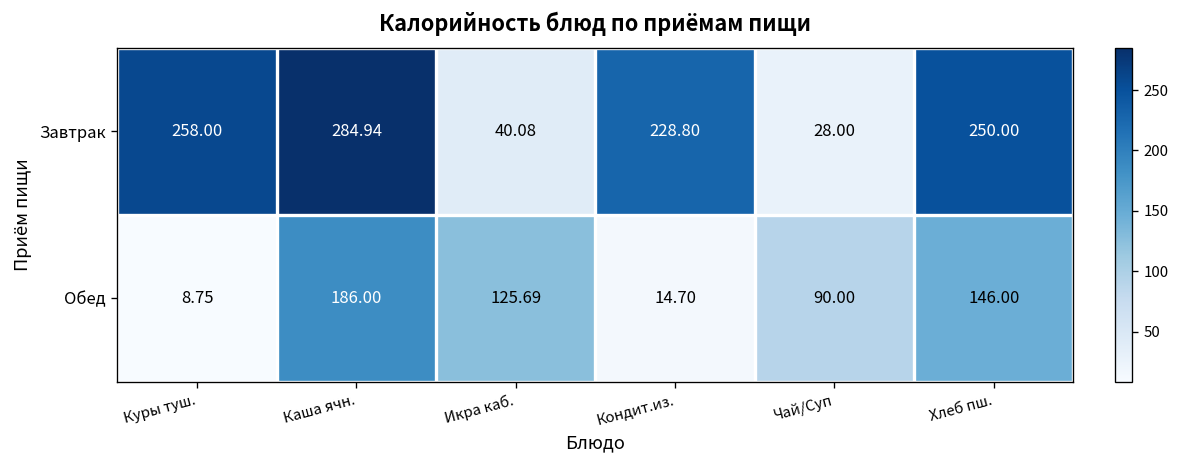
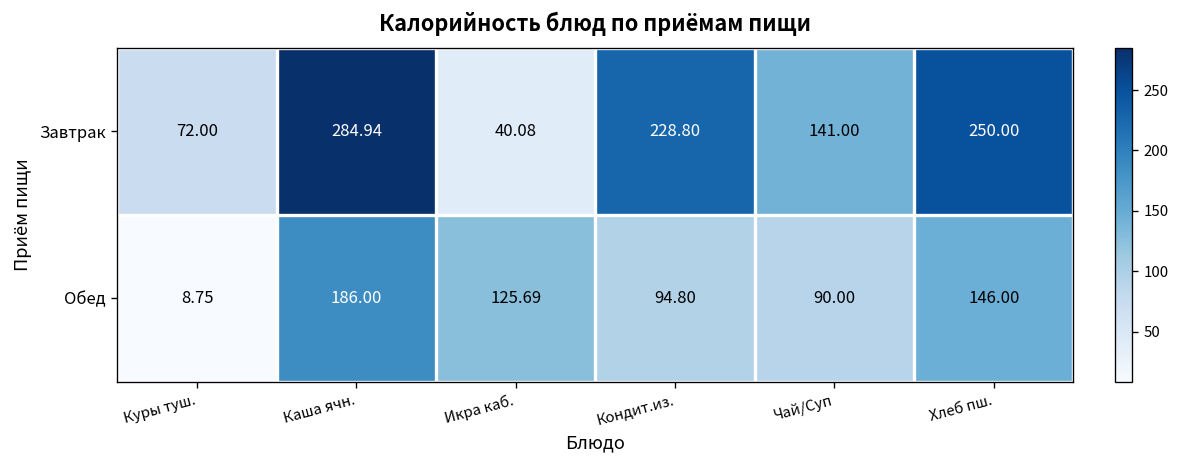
  {
    "Завтрак": {
-     "Куры туш.": 258.00,
+     "Куры туш.": 72.00,
      "Каша ячн.": 284.94,
      "Икра каб.": 40.08,
      "Кондит.из.": 228.80,
-     "Чай/Суп": 28.00,
+     "Чай/Суп": 141.00,
      "Хлеб пш.": 250.00
    },
    "Обед": {
      "Куры туш.": 8.75,
      "Каша ячн.": 186.00,
      "Икра каб.": 125.69,
-     "Кондит.из.": 14.70,
+     "Кондит.из.": 94.80,
      "Чай/Суп": 90.00,
      "Хлеб пш.": 146.00
    }
  }
